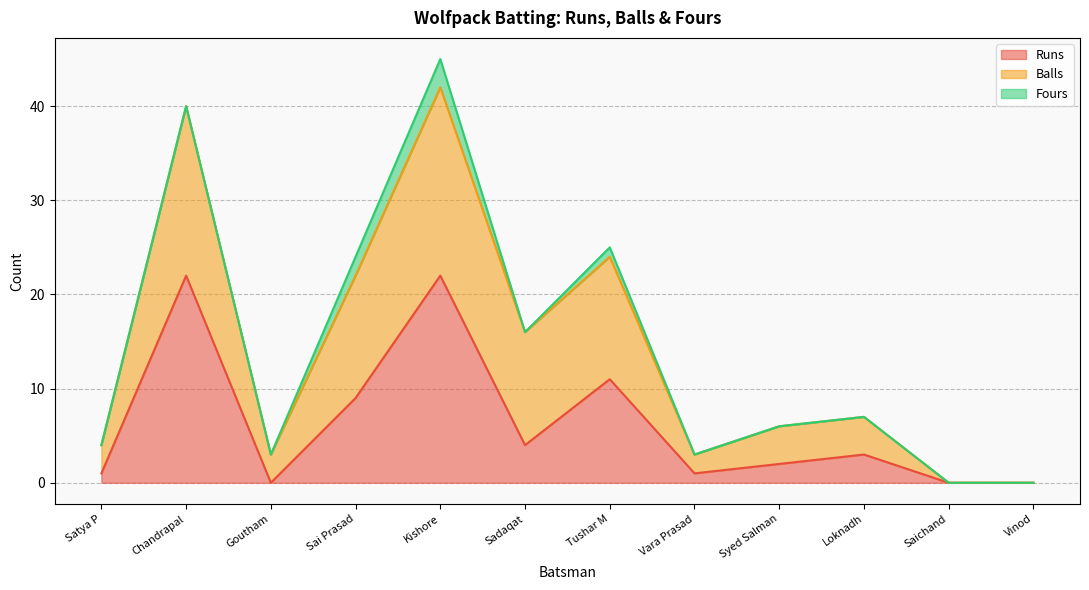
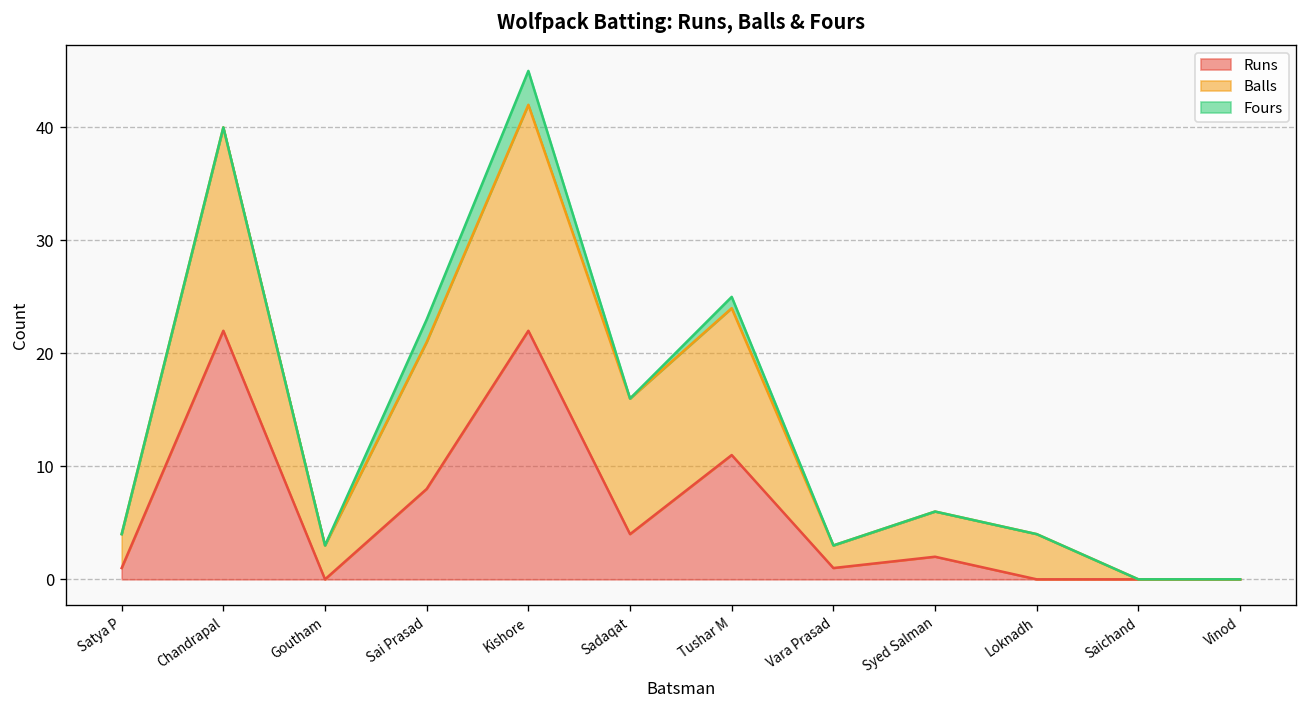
  {
    "Runs": {
      "Satya P": 1,
      "Chandrapal": 22,
      "Goutham": 0,
-     "Sai Prasad": 9,
+     "Sai Prasad": 8,
      "Kishore": 22,
      "Sadaqat": 4,
      "Tushar M": 11,
      "Vara Prasad": 1,
      "Syed Salman": 2,
-     "Loknadh": 3
+     "Loknadh": 0
    },
    "Balls": {
      "Sai Prasad": 13,
      "Kishore": 20,
      "Tushar M": 13
    },
    "Fours": {
      "Sai Prasad": 2,
      "Kishore": 3,
      "Tushar M": 1
    }
  }
